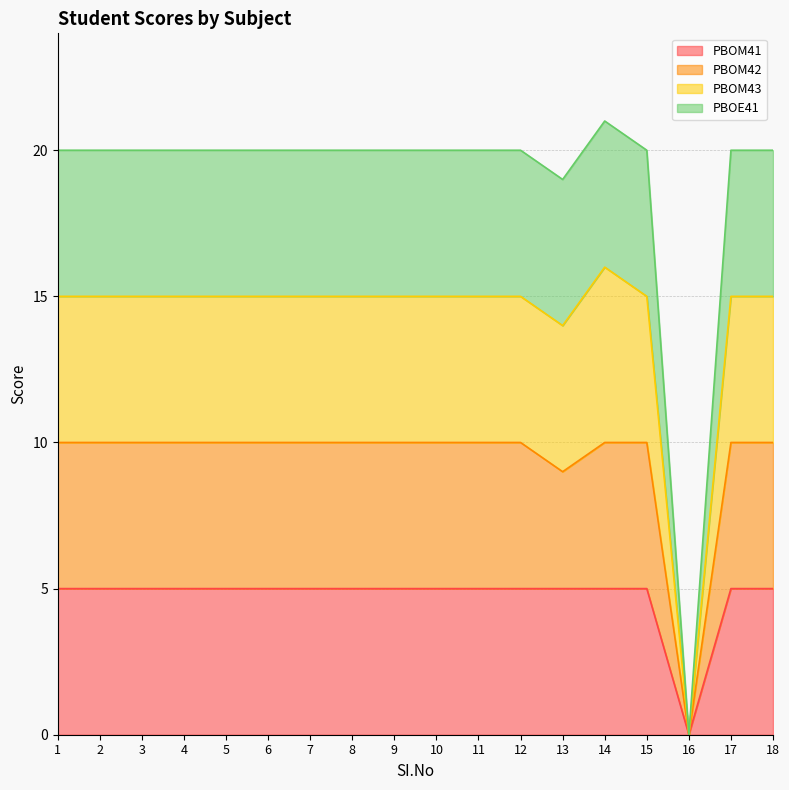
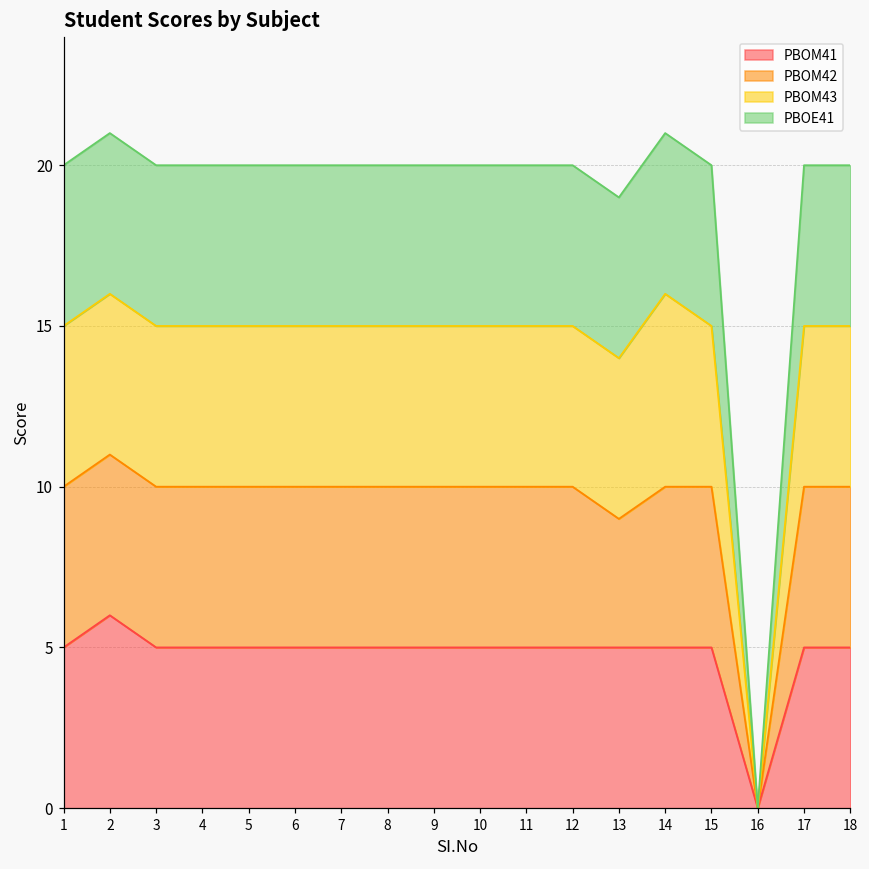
  {
    "PBOM41": {
      "1": 5,
-     "2": 5,
+     "2": 6,
      "3": 5,
      "4": 5,
      "5": 5,
      "6": 5,
      "7": 5,
      "8": 5,
      "9": 5,
      "10": 5,
      "11": 5,
      "12": 5,
      "13": 5,
      "14": 5,
      "15": 5,
      "17": 5,
      "18": 5
    },
    "PBOE41": {
      "1": 5,
      "2": 5,
      "3": 5,
      "4": 5,
      "5": 5,
      "6": 5,
      "7": 5,
      "8": 5,
      "9": 5,
      "10": 5,
      "11": 5,
      "12": 5,
      "13": 5,
      "14": 5,
      "15": 5,
      "17": 5,
      "18": 5
    }
  }
